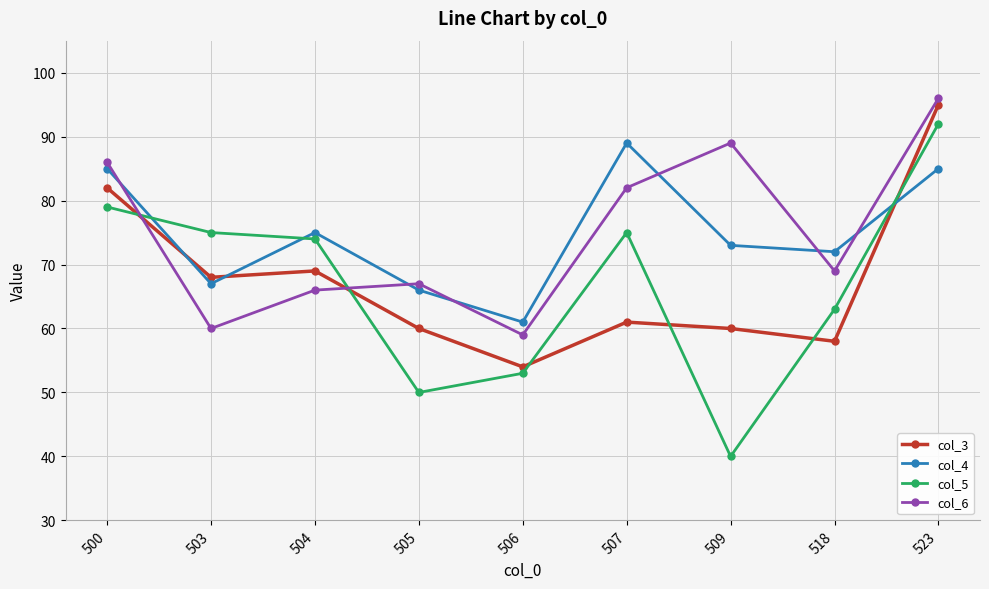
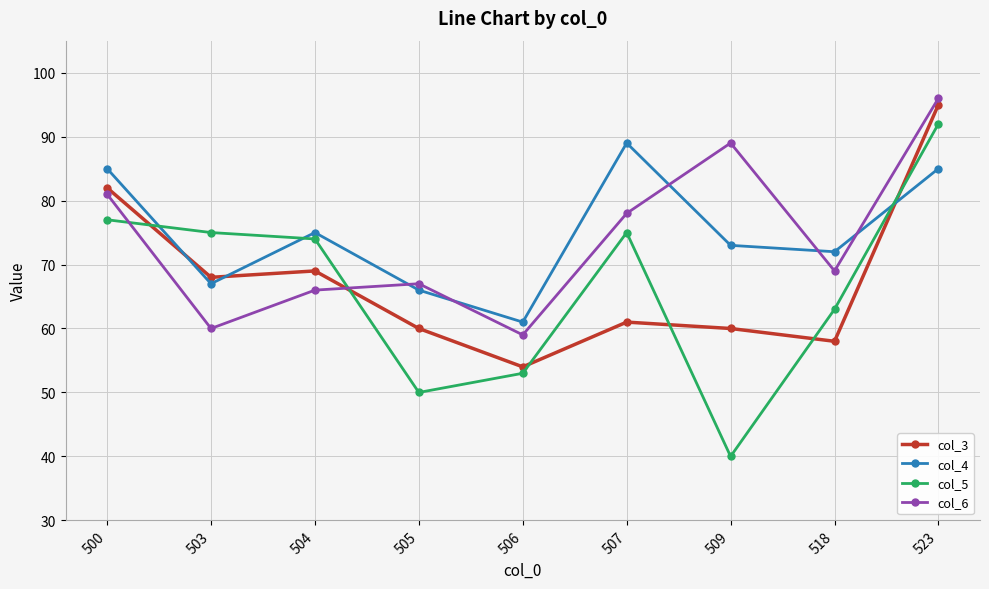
  {
    "col_3": {
      "500": 82,
      "503": 68,
      "504": 69,
      "505": 60,
      "506": 54,
      "507": 61,
      "509": 60,
      "518": 58,
      "523": 95
    },
    "col_4": {
      "500": 85,
      "503": 67,
      "504": 75,
      "505": 66,
      "506": 61,
      "507": 89,
      "509": 73,
      "518": 72,
      "523": 85
    },
    "col_5": {
-     "500": 79,
+     "500": 77,
      "503": 75,
      "504": 74,
      "505": 50,
      "506": 53,
      "507": 75,
      "509": 40,
      "518": 63,
      "523": 92
    },
    "col_6": {
-     "500": 86,
+     "500": 81,
      "503": 60,
      "504": 66,
      "505": 67,
      "506": 59,
-     "507": 82,
+     "507": 78,
      "509": 89,
      "518": 69,
      "523": 96
    }
  }
